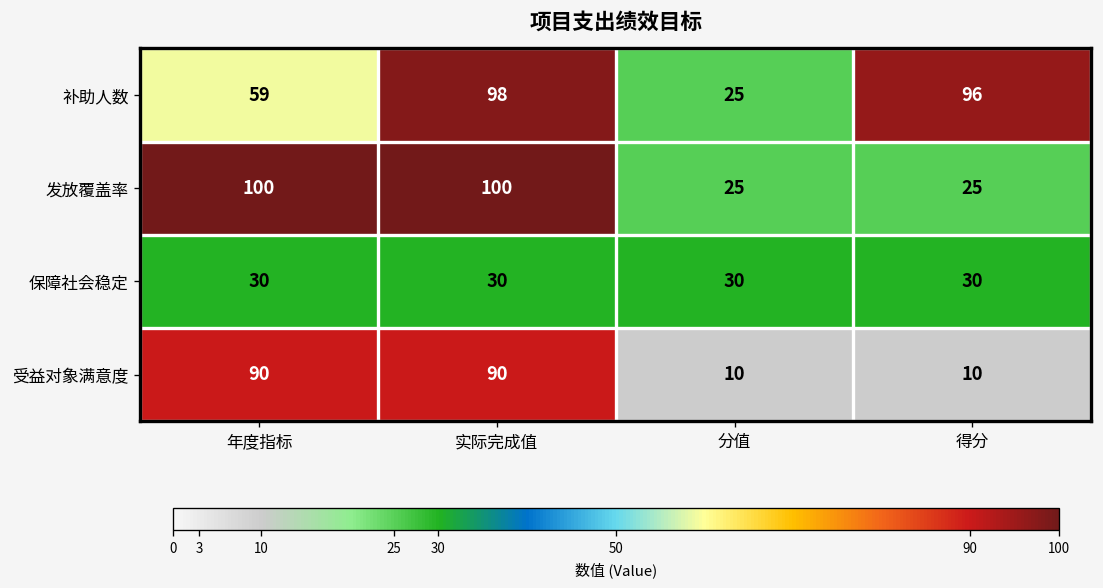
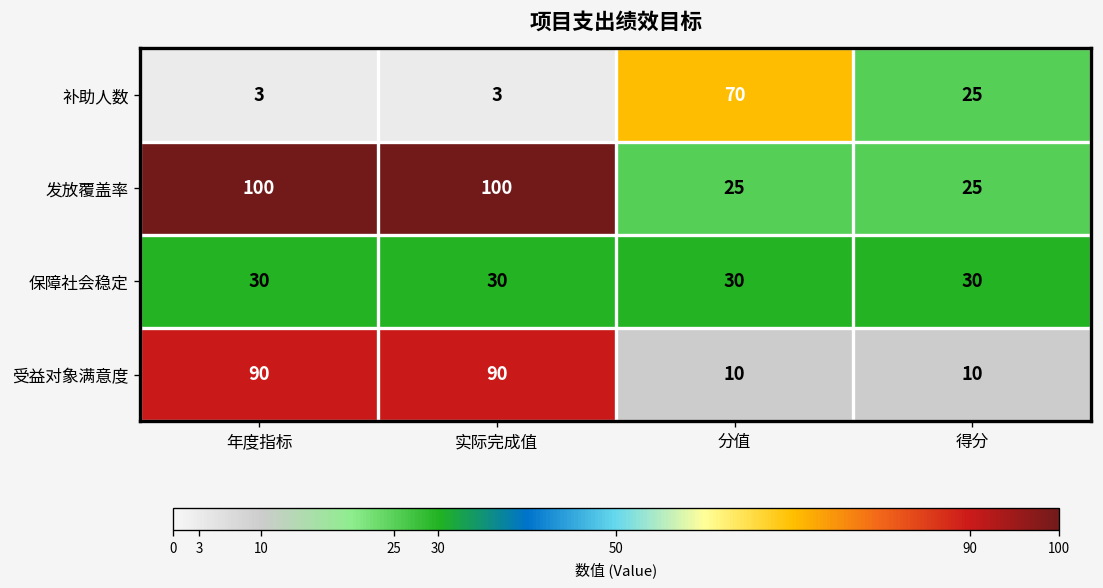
  {
    "补助人数": {
-     "年度指标": 59,
-     "实际完成值": 98,
-     "分值": 25,
-     "得分": 96
+     "年度指标": 3,
+     "实际完成值": 3,
+     "分值": 70,
+     "得分": 25
    },
    "发放覆盖率": {
      "年度指标": 100,
      "实际完成值": 100,
      "分值": 25,
      "得分": 25
    },
    "保障社会稳定": {
      "年度指标": 30,
      "实际完成值": 30,
      "分值": 30,
      "得分": 30
    },
    "受益对象满意度": {
      "年度指标": 90,
      "实际完成值": 90,
      "分值": 10,
      "得分": 10
    }
  }
